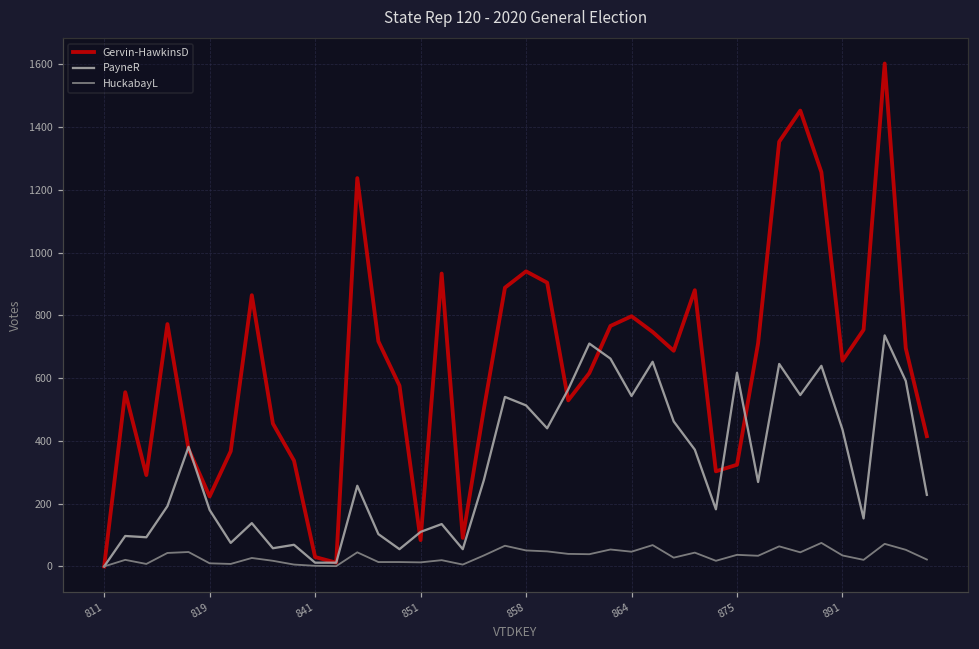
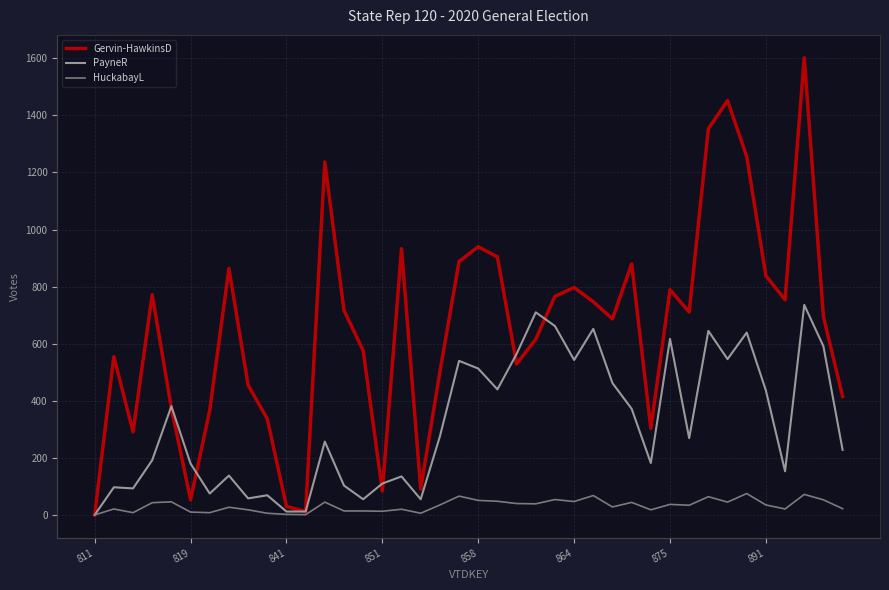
  {
    "Gervin-HawkinsD": {
-     "819": 220,
+     "819": 50,
      "841": 30,
      "851": 80,
      "858": 940,
      "864": 800,
-     "875": 320,
-     "891": 660
+     "875": 790,
+     "891": 840
    }
  }
